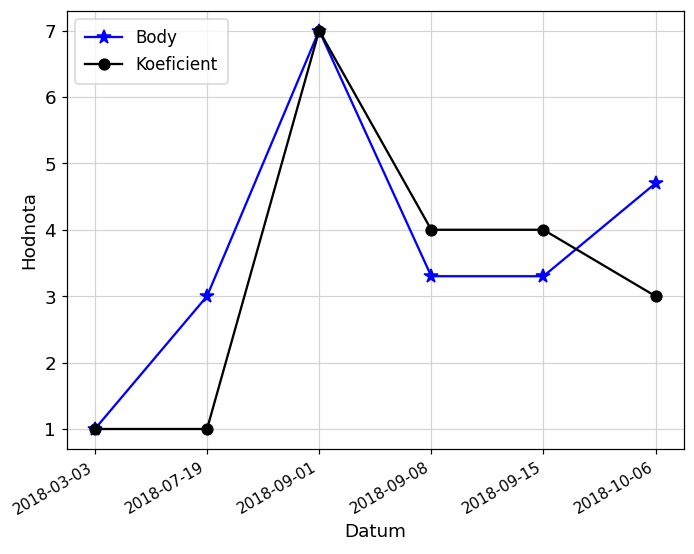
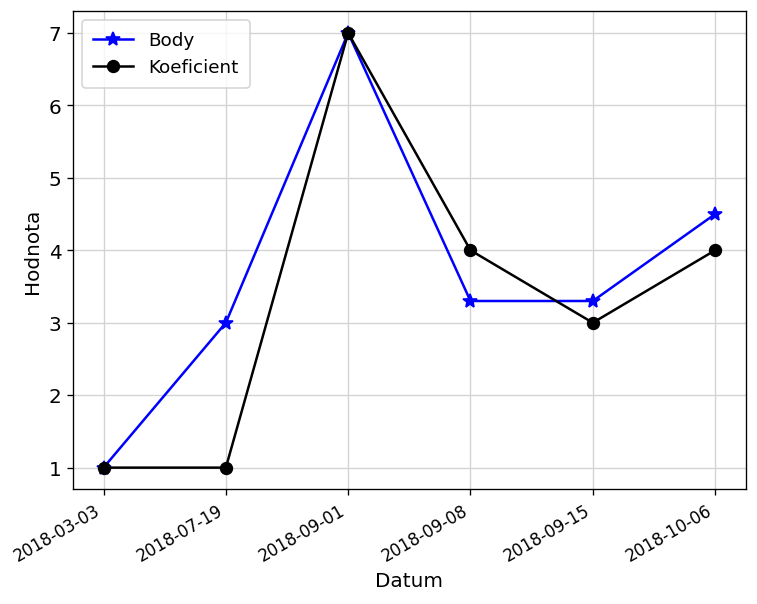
  {
    "Body": {
      "2018-07-19": 3.0,
      "2018-09-08": 3.3,
      "2018-09-15": 3.3,
-     "2018-10-06": 4.7
+     "2018-10-06": 4.5
    },
    "Koeficient": {
      "2018-07-19": 1,
      "2018-09-08": 4,
-     "2018-09-15": 4,
-     "2018-10-06": 3
+     "2018-09-15": 3,
+     "2018-10-06": 4
    }
  }
